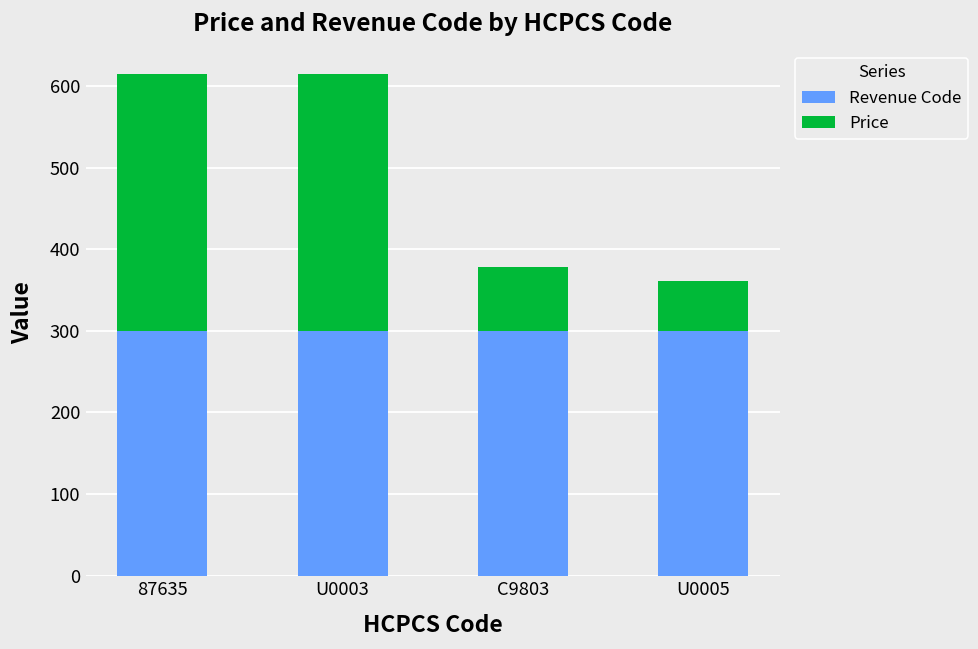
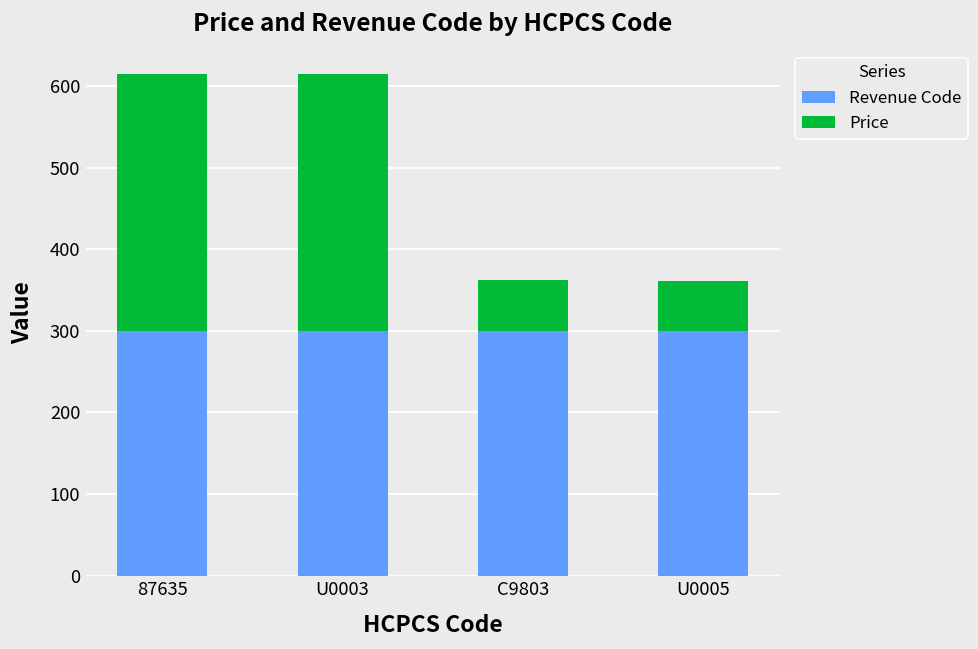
  {
    "Revenue Code": {
      "87635": 300,
      "U0003": 300,
      "C9803": 300,
      "U0005": 300
    },
    "Price": {
      "87635": 310,
      "U0003": 310,
-     "C9803": 80,
+     "C9803": 60,
      "U0005": 60
    }
  }
